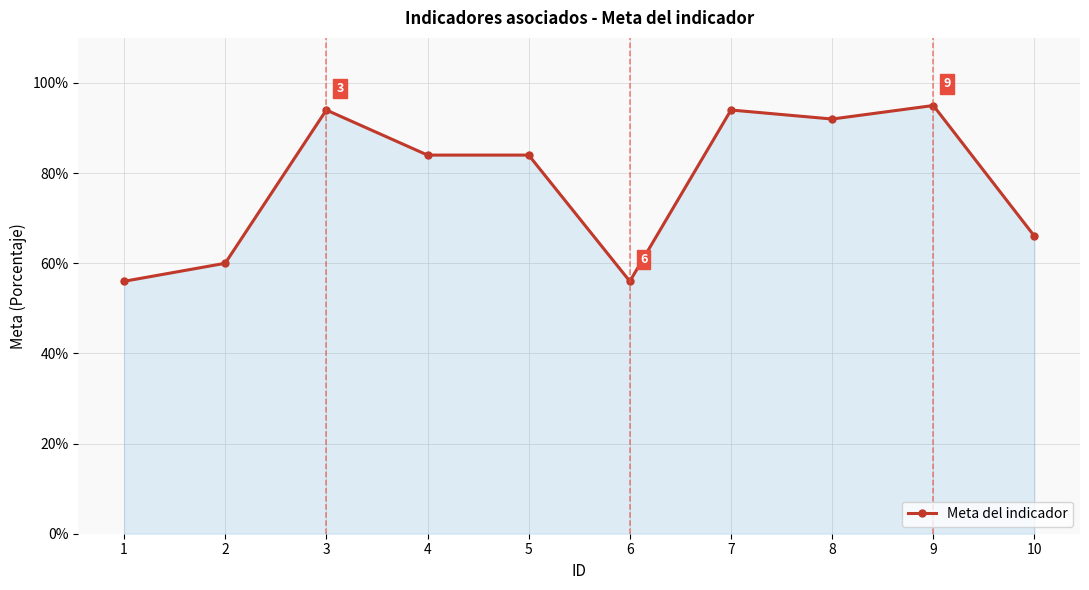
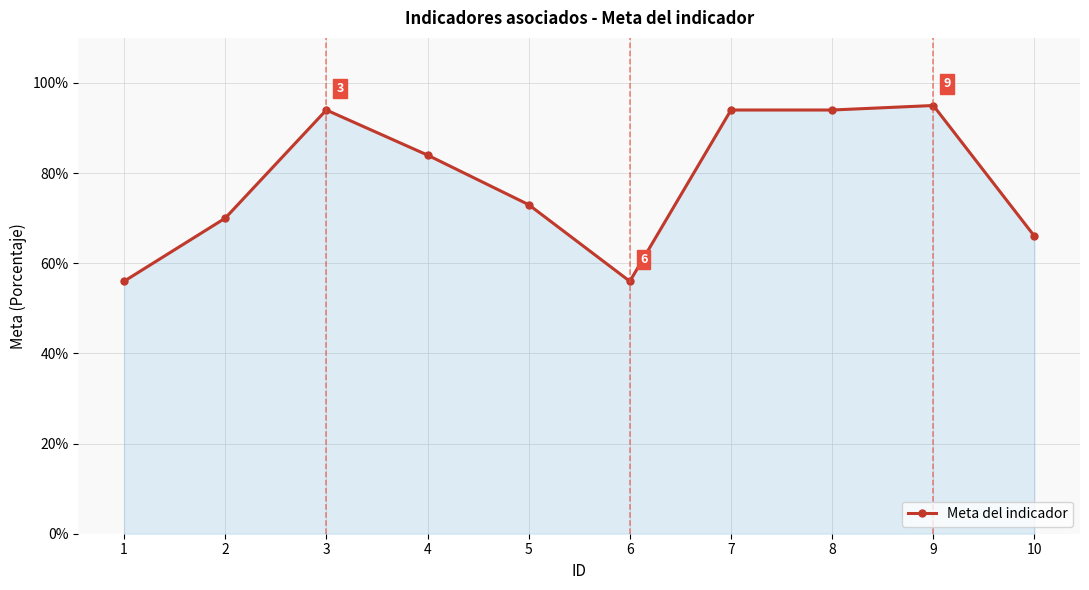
  {
    "1": "56%",
-   "2": "60%",
+   "2": "70%",
    "4": "84%",
-   "5": "84%",
+   "5": "73%",
    "7": "94%",
-   "8": "92%",
+   "8": "94%",
    "10": "66%"
  }
